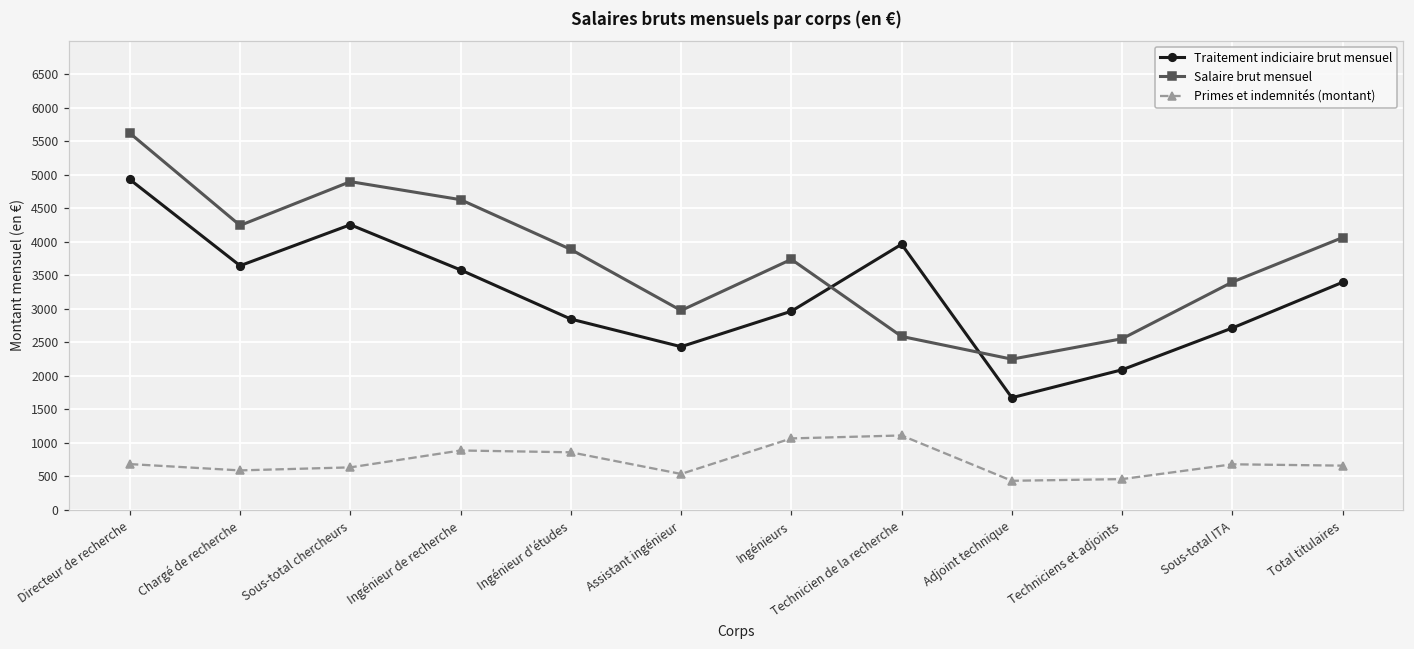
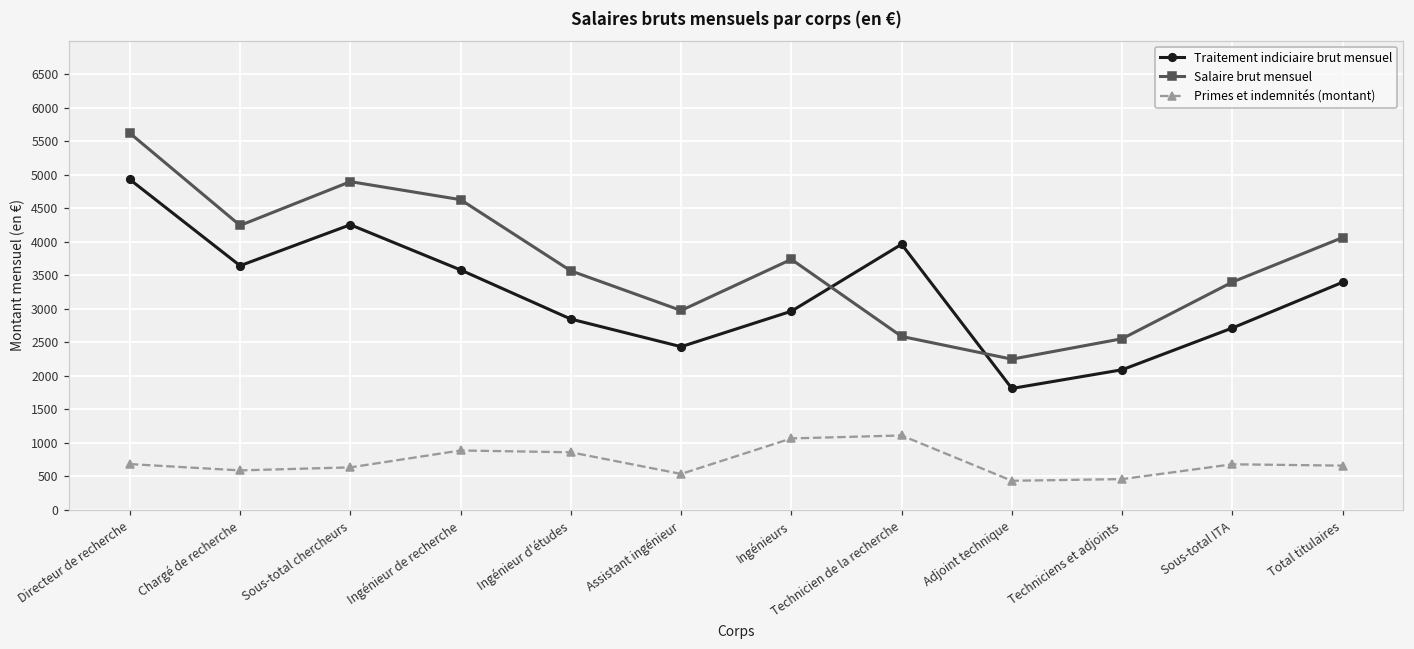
  {
    "Traitement indiciaire brut mensuel": {
      "Directeur de recherche": 4900,
      "Chargé de recherche": 3600,
      "Sous-total chercheurs": 4300,
      "Ingénieur de recherche": 3600,
      "Ingénieur d'études": 2800,
      "Assistant ingénieur": 2400,
      "Ingénieurs": 3000,
      "Technicien de la recherche": 4000,
-     "Adjoint technique": 1700,
+     "Adjoint technique": 1800,
      "Techniciens et adjoints": 2100,
      "Sous-total ITA": 2700,
      "Total titulaires": 3400
    },
    "Salaire brut mensuel": {
      "Directeur de recherche": 5600,
      "Chargé de recherche": 4200,
      "Sous-total chercheurs": 4900,
      "Ingénieur de recherche": 4600,
-     "Ingénieur d'études": 3900,
+     "Ingénieur d'études": 3600,
      "Assistant ingénieur": 3000,
      "Ingénieurs": 3700,
      "Technicien de la recherche": 2600,
      "Adjoint technique": 2200,
      "Techniciens et adjoints": 2600,
      "Sous-total ITA": 3400,
      "Total titulaires": 4100
    },
    "Primes et indemnités (montant)": {
      "Directeur de recherche": 700,
      "Chargé de recherche": 600,
      "Sous-total chercheurs": 600,
      "Ingénieur de recherche": 900,
      "Ingénieur d'études": 900,
      "Assistant ingénieur": 500,
      "Ingénieurs": 1100,
      "Technicien de la recherche": 1100,
      "Adjoint technique": 400,
      "Techniciens et adjoints": 500,
      "Sous-total ITA": 700,
      "Total titulaires": 700
    }
  }
